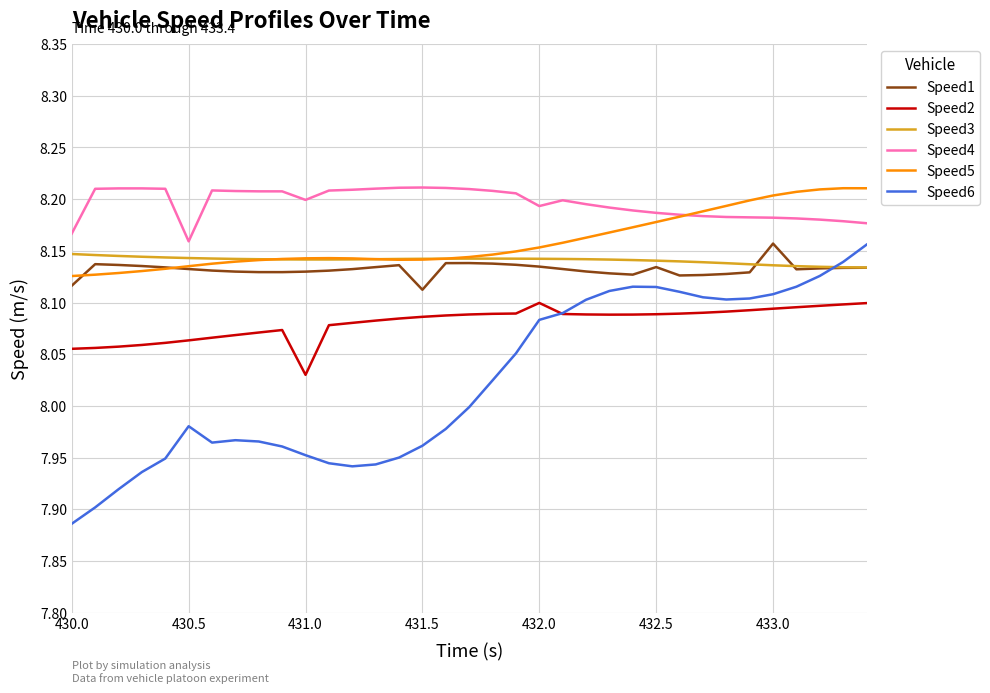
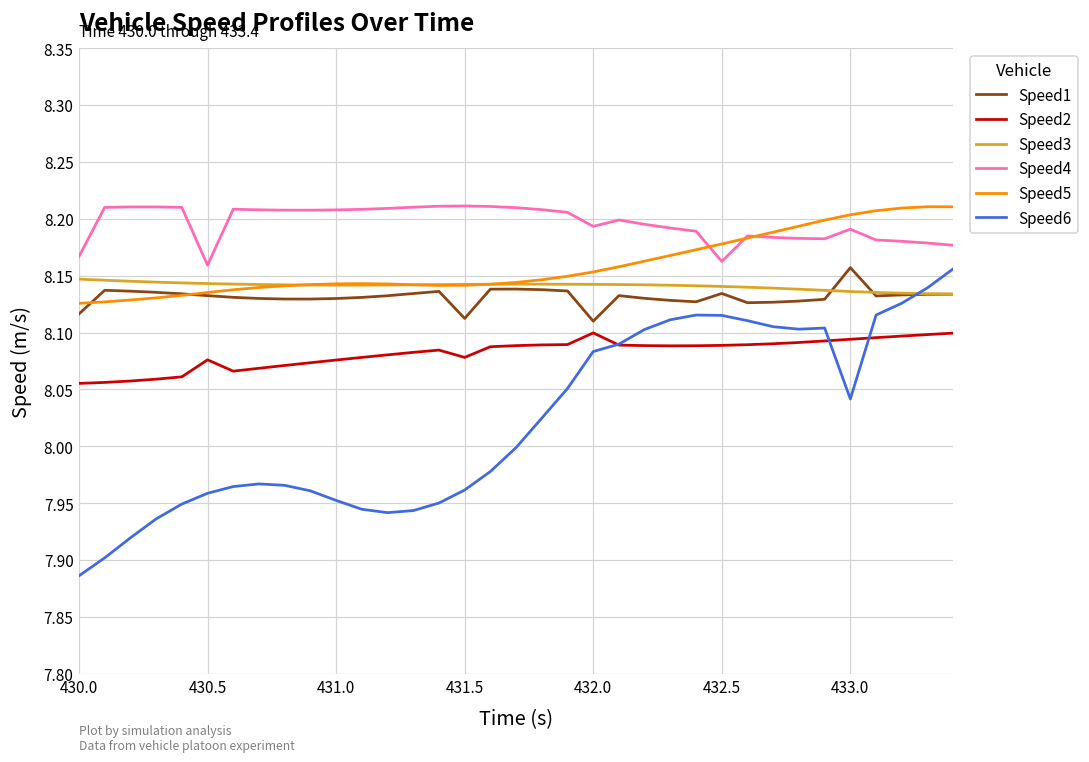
  {
    "Speed1": {
      "430.0": 8.116,
      "430.5": 8.132,
      "431.0": 8.130,
      "431.5": 8.112,
-     "432.0": 8.135,
+     "432.0": 8.110,
      "432.5": 8.134,
      "433.0": 8.157
    },
    "Speed2": {
      "430.0": 8.055,
-     "430.5": 8.063,
-     "431.0": 8.030,
-     "431.5": 8.086,
+     "430.5": 8.076,
+     "431.0": 8.076,
+     "431.5": 8.078,
      "432.0": 8.100,
      "432.5": 8.089,
      "433.0": 8.094
    },
    "Speed4": {
      "430.0": 8.167,
      "430.5": 8.159,
-     "431.0": 8.199,
+     "431.0": 8.208,
      "431.5": 8.211,
      "432.0": 8.193,
-     "432.5": 8.187,
-     "433.0": 8.182
+     "432.5": 8.163,
+     "433.0": 8.191
    },
    "Speed6": {
      "430.0": 7.886,
-     "430.5": 7.980,
+     "430.5": 7.959,
      "431.0": 7.952,
      "431.5": 7.962,
      "432.0": 8.083,
      "432.5": 8.115,
-     "433.0": 8.108
+     "433.0": 8.042
    }
  }
